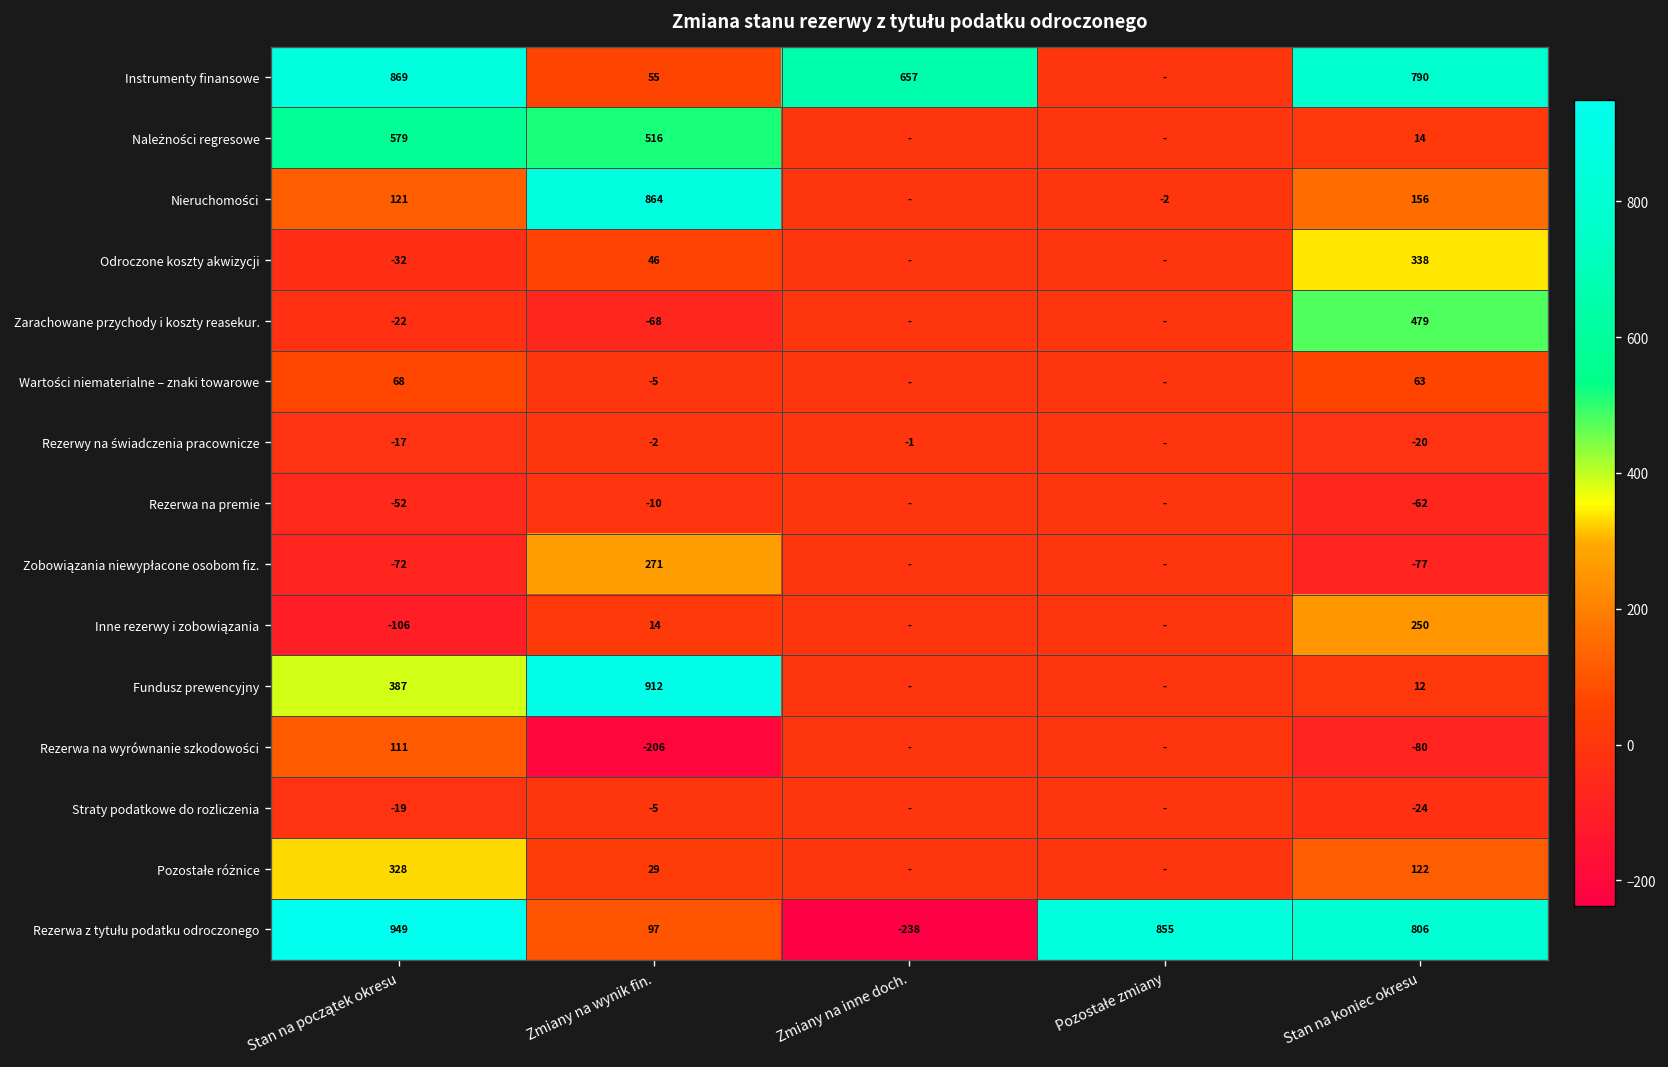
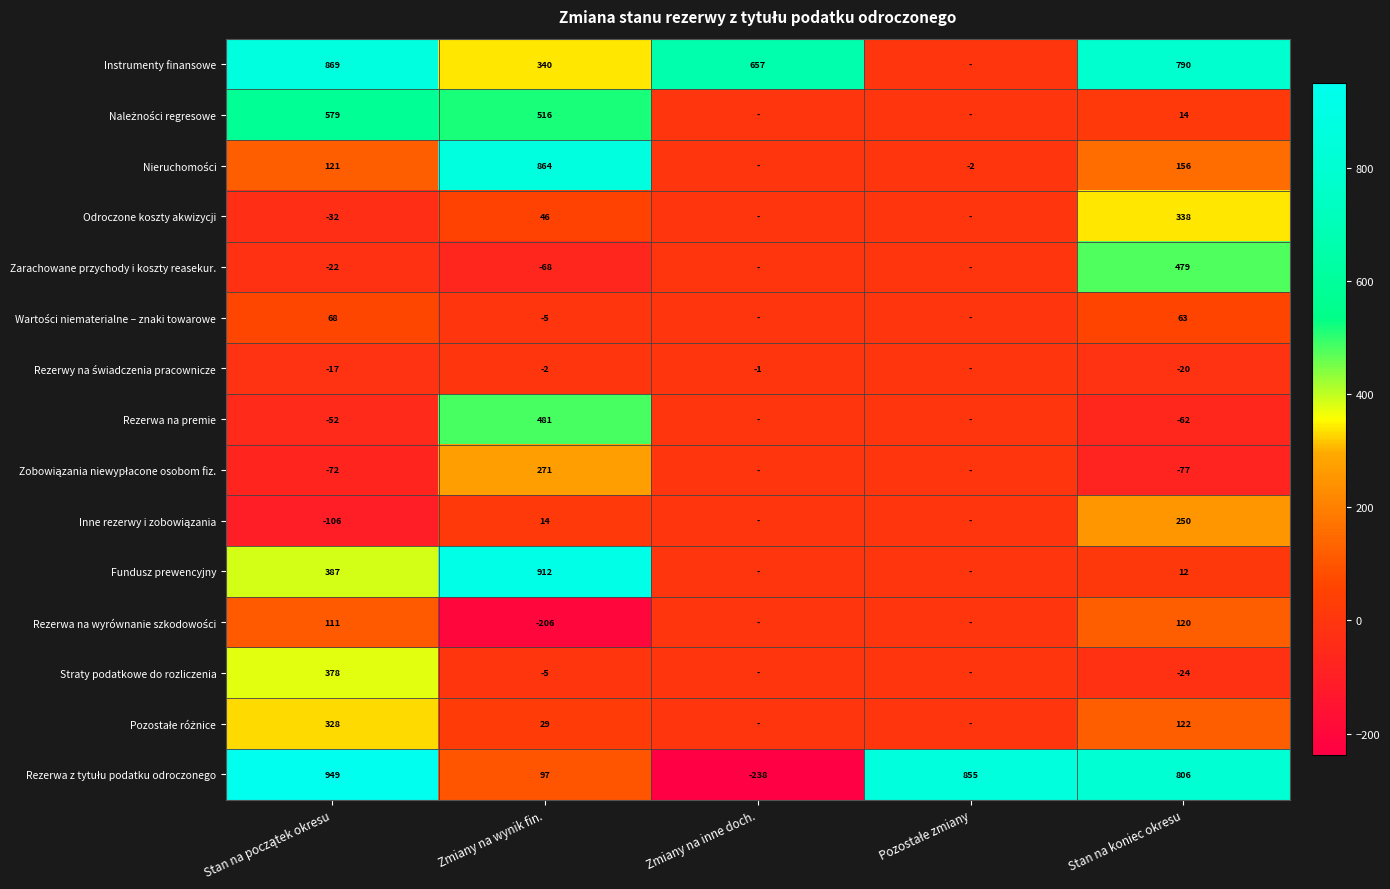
  {
    "Instrumenty finansowe": {
      "Stan na początek okresu": 869,
-     "Zmiany na wynik fin.": 55,
+     "Zmiany na wynik fin.": 340,
      "Zmiany na inne doch.": 657,
      "Stan na koniec okresu": 790
    },
    "Należności regresowe": {
      "Stan na początek okresu": 579,
      "Zmiany na wynik fin.": 516,
      "Stan na koniec okresu": 14
    },
    "Nieruchomości": {
      "Stan na początek okresu": 121,
      "Zmiany na wynik fin.": 864,
      "Pozostałe zmiany": -2,
      "Stan na koniec okresu": 156
    },
    "Odroczone koszty akwizycji": {
      "Stan na początek okresu": -32,
      "Zmiany na wynik fin.": 46,
      "Stan na koniec okresu": 338
    },
    "Zarachowane przychody i koszty reasekur.": {
      "Stan na początek okresu": -22,
      "Zmiany na wynik fin.": -68,
      "Stan na koniec okresu": 479
    },
    "Wartości niematerialne – znaki towarowe": {
      "Stan na początek okresu": 68,
      "Zmiany na wynik fin.": -5,
      "Stan na koniec okresu": 63
    },
    "Rezerwy na świadczenia pracownicze": {
      "Stan na początek okresu": -17,
      "Zmiany na wynik fin.": -2,
      "Zmiany na inne doch.": -1,
      "Stan na koniec okresu": -20
    },
    "Rezerwa na premie": {
      "Stan na początek okresu": -52,
-     "Zmiany na wynik fin.": -10,
+     "Zmiany na wynik fin.": 481,
      "Stan na koniec okresu": -62
    },
    "Zobowiązania niewypłacone osobom fiz.": {
      "Stan na początek okresu": -72,
      "Zmiany na wynik fin.": 271,
      "Stan na koniec okresu": -77
    },
    "Inne rezerwy i zobowiązania": {
      "Stan na początek okresu": -106,
      "Zmiany na wynik fin.": 14,
      "Stan na koniec okresu": 250
    },
    "Fundusz prewencyjny": {
      "Stan na początek okresu": 387,
      "Zmiany na wynik fin.": 912,
      "Stan na koniec okresu": 12
    },
    "Rezerwa na wyrównanie szkodowości": {
      "Stan na początek okresu": 111,
      "Zmiany na wynik fin.": -206,
-     "Stan na koniec okresu": -80
+     "Stan na koniec okresu": 120
    },
    "Straty podatkowe do rozliczenia": {
-     "Stan na początek okresu": -19,
+     "Stan na początek okresu": 378,
      "Zmiany na wynik fin.": -5,
      "Stan na koniec okresu": -24
    },
    "Pozostałe różnice": {
      "Stan na początek okresu": 328,
      "Zmiany na wynik fin.": 29,
      "Stan na koniec okresu": 122
    },
    "Rezerwa z tytułu podatku odroczonego": {
      "Stan na początek okresu": 949,
      "Zmiany na wynik fin.": 97,
      "Zmiany na inne doch.": -238,
      "Pozostałe zmiany": 855,
      "Stan na koniec okresu": 806
    }
  }
